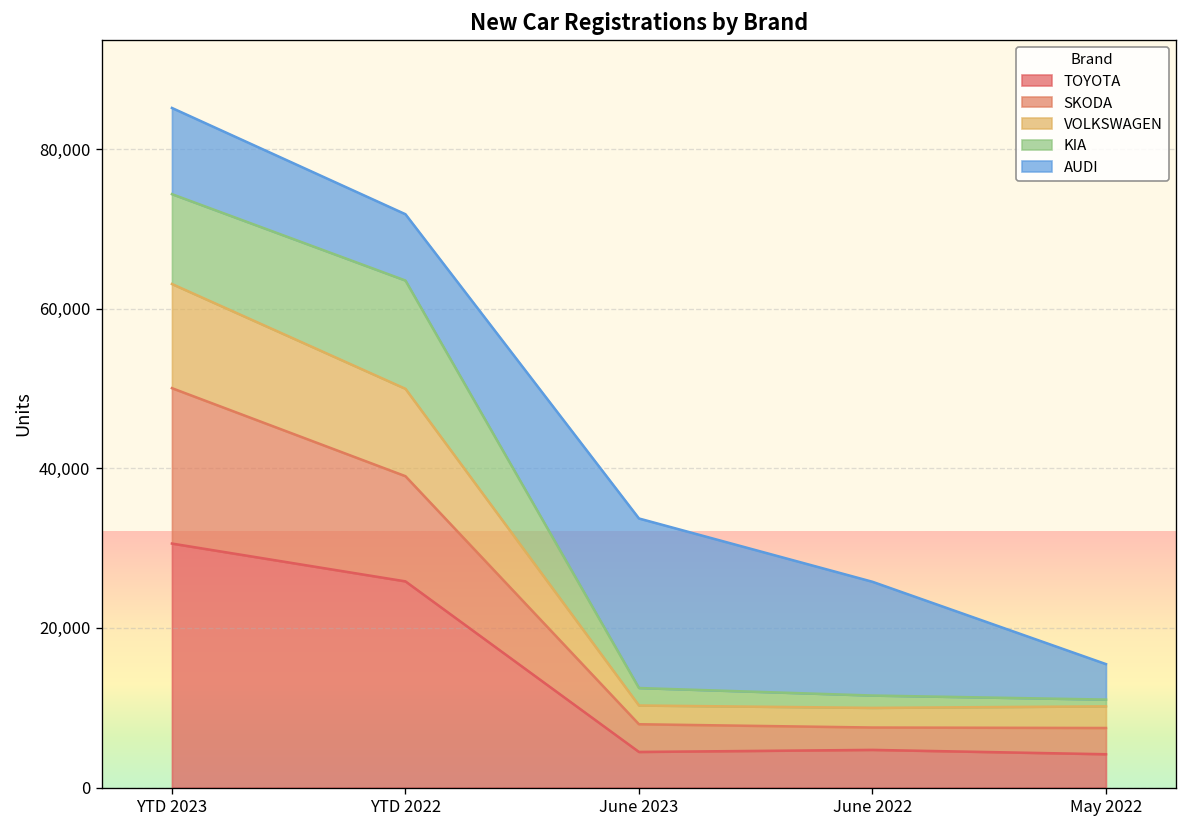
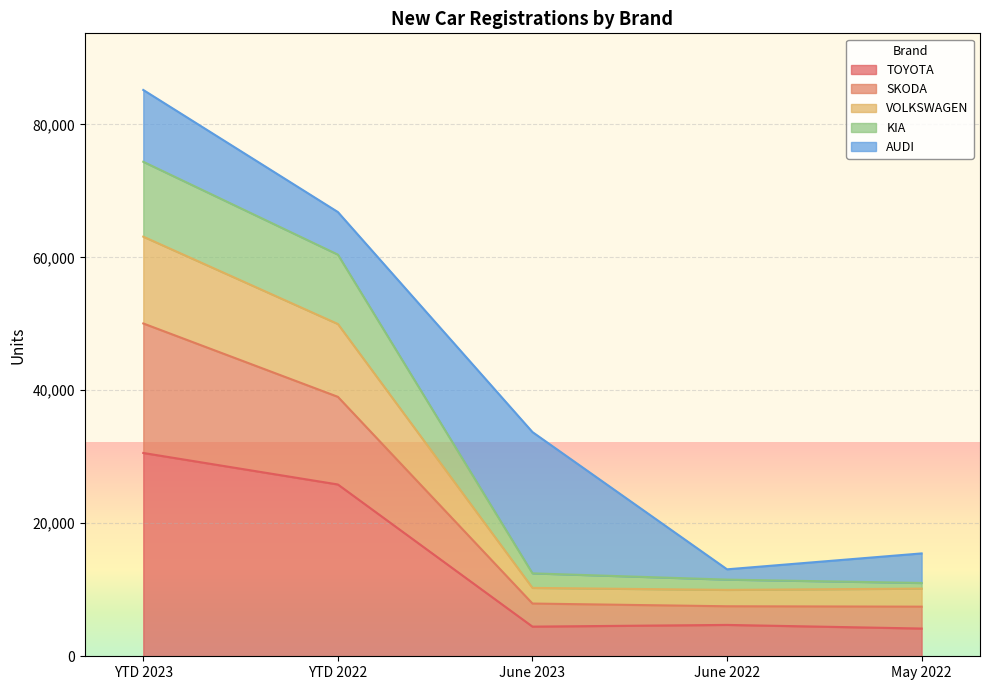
  {
    "KIA": {
      "YTD 2023": "11,000",
-     "YTD 2022": "14,000",
+     "YTD 2022": "10,000",
      "June 2023": "2,000",
      "June 2022": "2,000",
      "May 2022": "1,000"
    },
    "AUDI": {
      "YTD 2023": "11,000",
-     "YTD 2022": "8,000",
+     "YTD 2022": "6,000",
      "June 2023": "21,000",
-     "June 2022": "14,000",
+     "June 2022": "2,000",
      "May 2022": "4,000"
    }
  }
